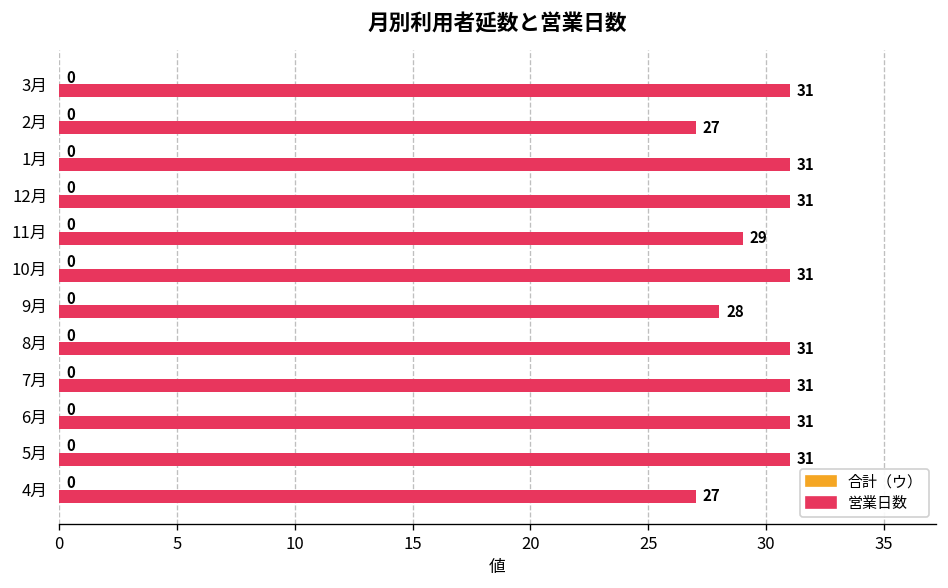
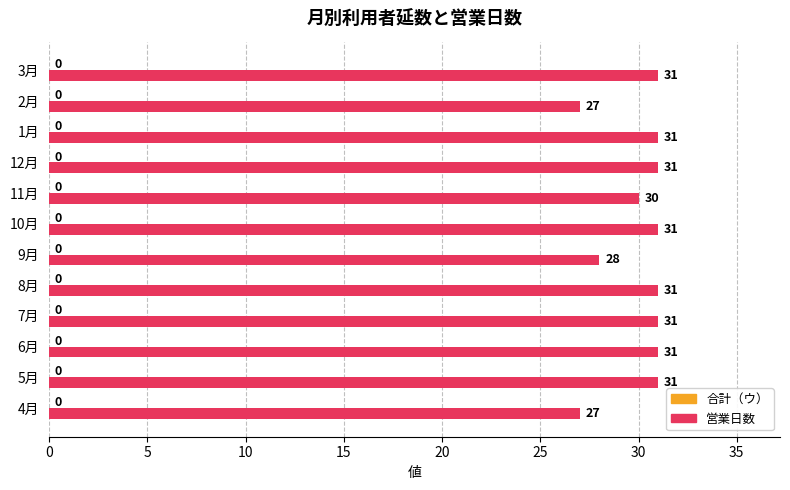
  {
    "合計（ウ）": {
      "3月": 0,
      "2月": 0,
      "1月": 0,
      "12月": 0,
      "11月": 0,
      "10月": 0,
      "9月": 0,
      "8月": 0,
      "7月": 0,
      "6月": 0,
      "5月": 0,
      "4月": 0
    },
    "営業日数": {
      "3月": 31,
      "2月": 27,
      "1月": 31,
      "12月": 31,
-     "11月": 29,
+     "11月": 30,
      "10月": 31,
      "9月": 28,
      "8月": 31,
      "7月": 31,
      "6月": 31,
      "4月": 27
    }
  }
